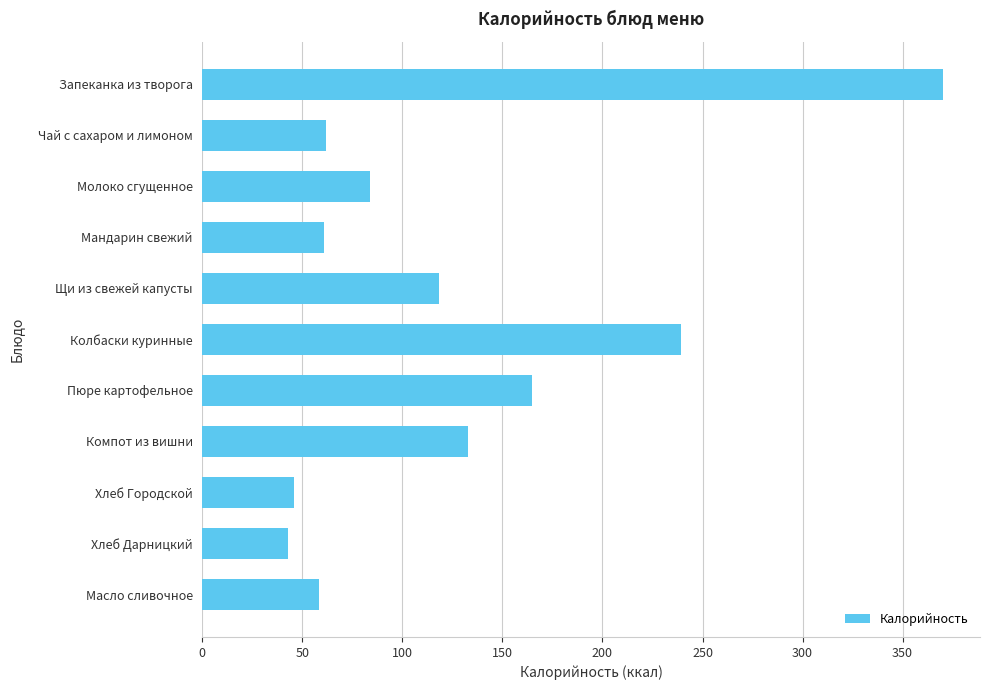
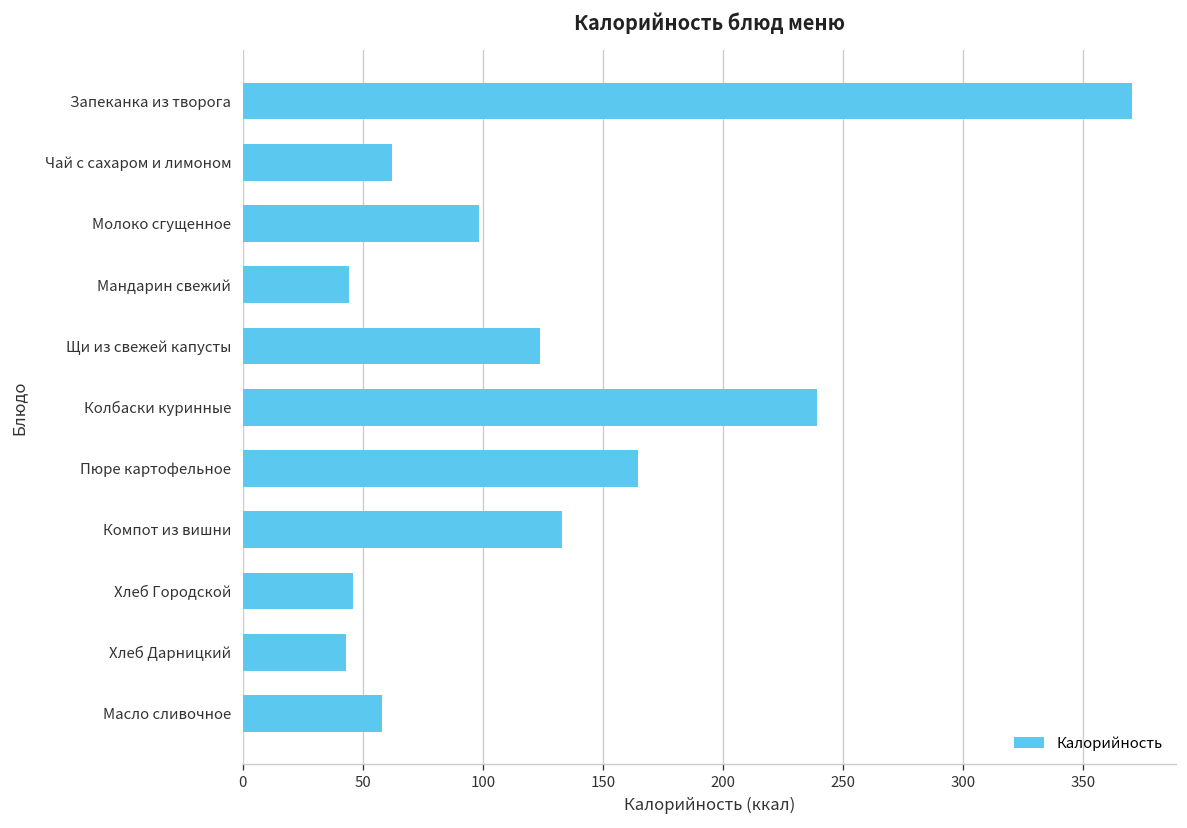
  {
    "Запеканка из творога": 370,
    "Чай с сахаром и лимоном": 62,
-   "Молоко сгущенное": 84,
-   "Мандарин свежий": 61,
-   "Щи из свежей капусты": 118,
+   "Молоко сгущенное": 98,
+   "Мандарин свежий": 44,
+   "Щи из свежей капусты": 124,
    "Колбаски куринные": 239,
    "Пюре картофельное": 165,
    "Компот из вишни": 133,
    "Хлеб Городской": 46,
    "Хлеб Дарницкий": 43,
    "Масло сливочное": 58
  }
